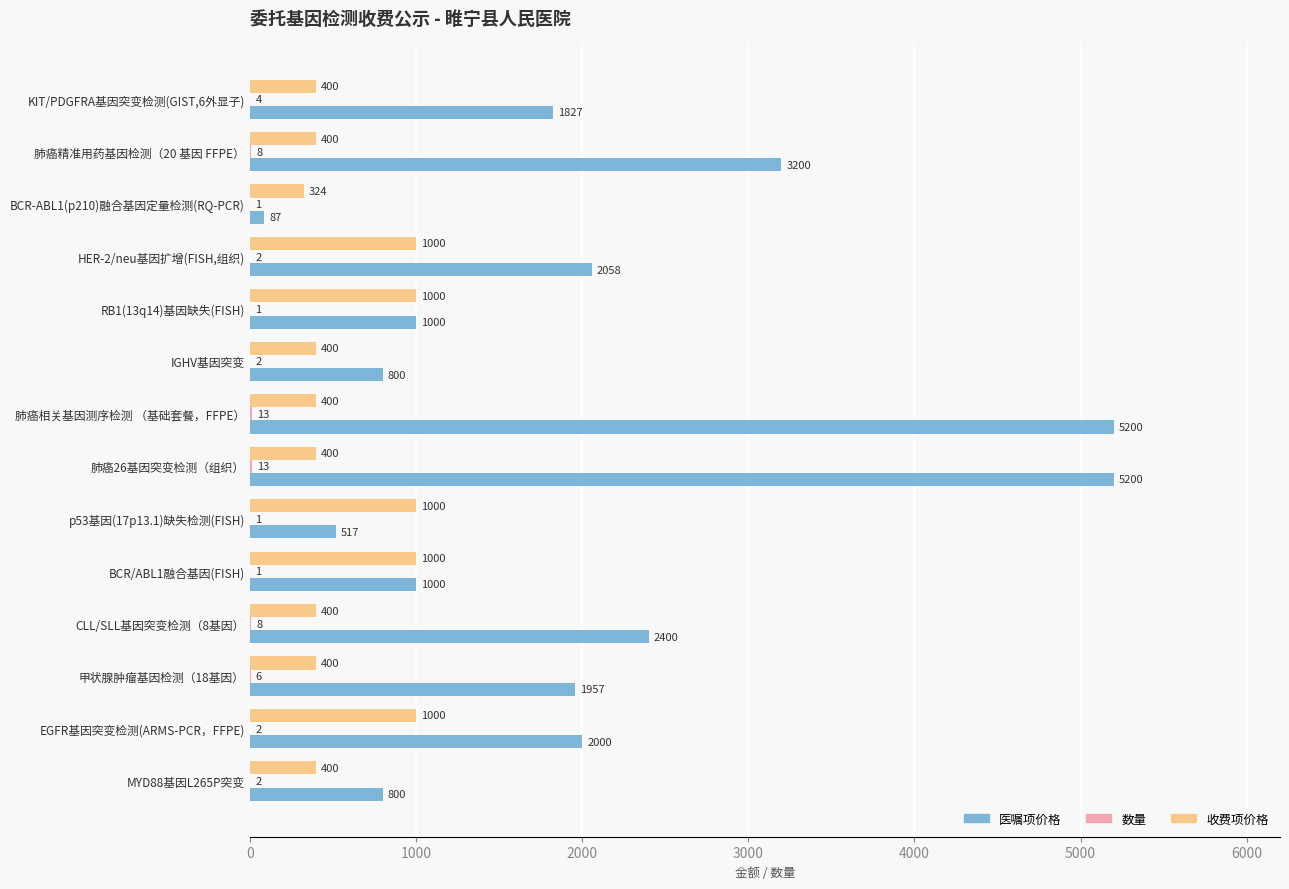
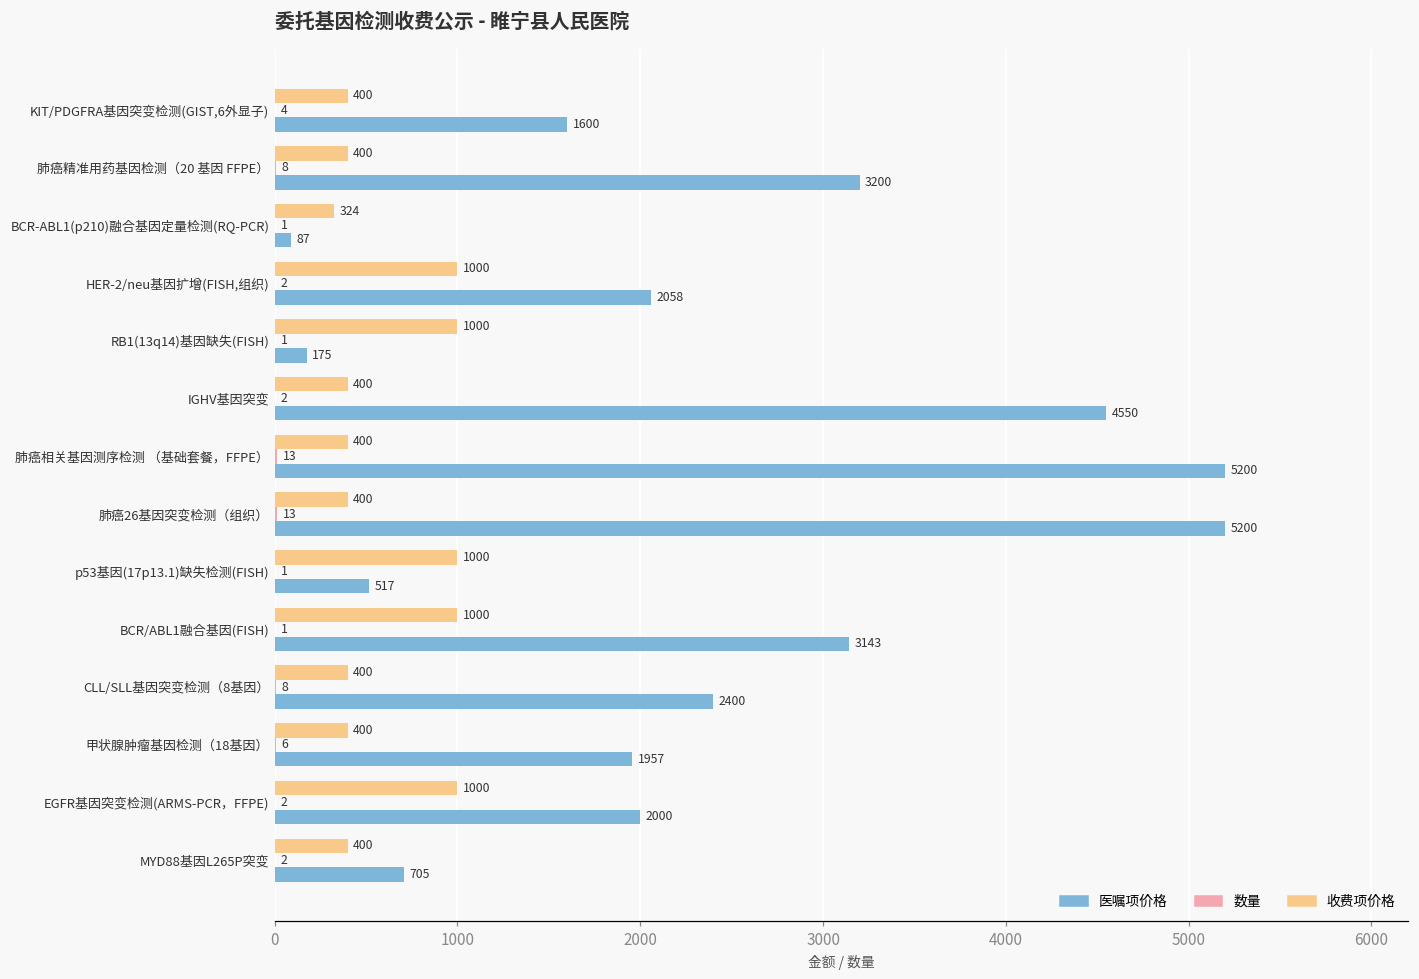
  {
    "医嘱项价格": {
-     "KIT/PDGFRA基因突变检测(GIST,6外显子)": 1827,
+     "KIT/PDGFRA基因突变检测(GIST,6外显子)": 1600,
      "肺癌精准用药基因检测（20 基因 FFPE）": 3200,
      "BCR-ABL1(p210)融合基因定量检测(RQ-PCR)": 87,
      "HER-2/neu基因扩增(FISH,组织)": 2058,
-     "RB1(13q14)基因缺失(FISH)": 1000,
-     "IGHV基因突变": 800,
+     "RB1(13q14)基因缺失(FISH)": 175,
+     "IGHV基因突变": 4550,
      "肺癌相关基因测序检测 （基础套餐，FFPE）": 5200,
      "肺癌26基因突变检测（组织）": 5200,
      "p53基因(17p13.1)缺失检测(FISH)": 517,
-     "BCR/ABL1融合基因(FISH)": 1000,
+     "BCR/ABL1融合基因(FISH)": 3143,
      "CLL/SLL基因突变检测（8基因）": 2400,
      "甲状腺肿瘤基因检测（18基因）": 1957,
      "EGFR基因突变检测(ARMS-PCR，FFPE)": 2000,
-     "MYD88基因L265P突变": 800
+     "MYD88基因L265P突变": 705
    }
  }
